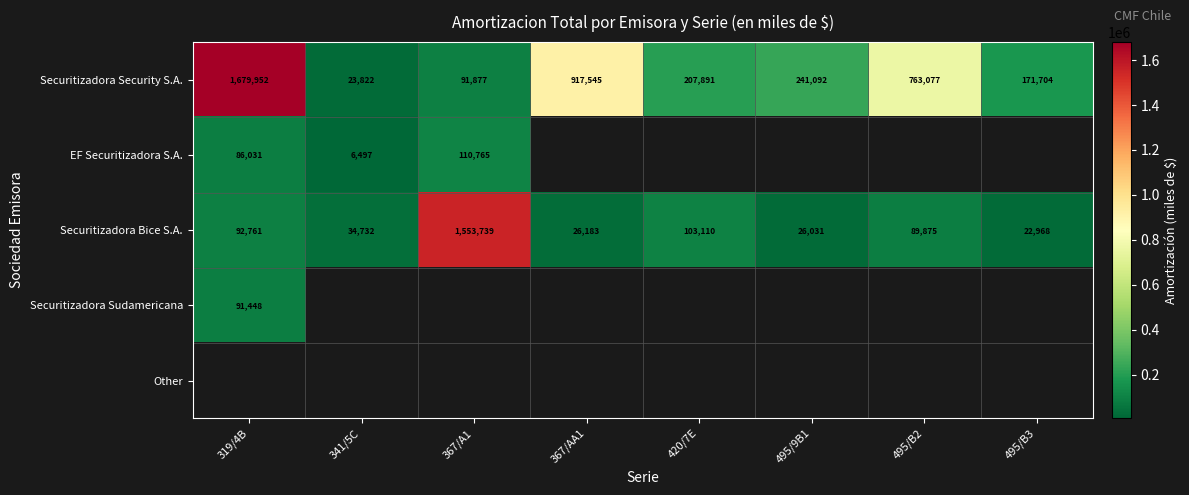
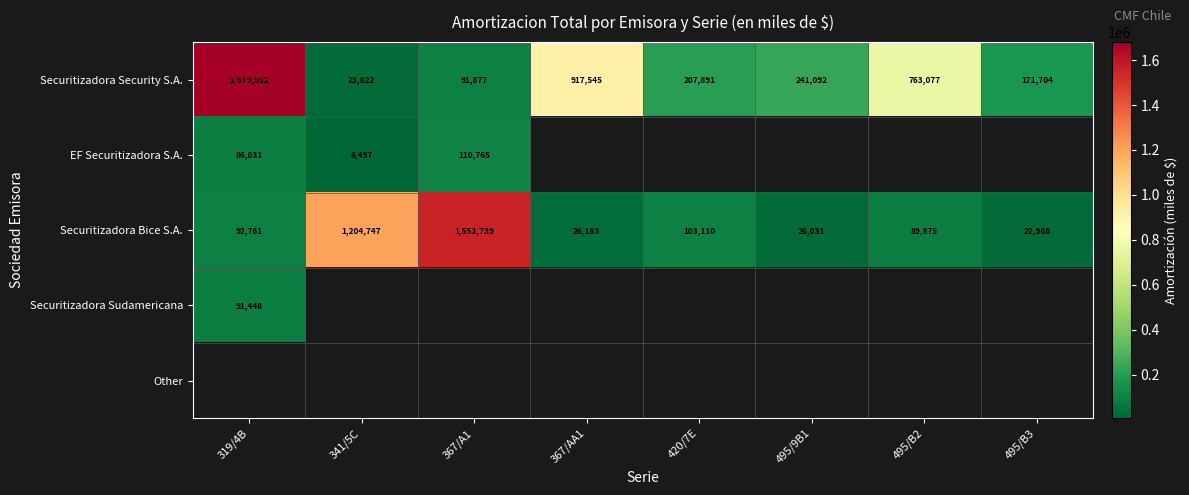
  {
    "Securitizadora Security S.A.": {
      "319/4B": "1,679,952",
      "341/5C": "23,822",
      "367/A1": "91,877",
      "367/AA1": "917,545",
      "420/7E": "207,891",
      "495/9B1": "241,092",
      "495/B2": "763,077",
      "495/B3": "171,704"
    },
    "EF Securitizadora S.A.": {
      "319/4B": "86,031",
      "341/5C": "6,497",
      "367/A1": "110,765"
    },
    "Securitizadora Bice S.A.": {
      "319/4B": "92,761",
-     "341/5C": "34,732",
+     "341/5C": "1,204,747",
      "367/A1": "1,553,739",
      "367/AA1": "26,183",
      "420/7E": "103,110",
      "495/9B1": "26,031",
      "495/B2": "89,875",
      "495/B3": "22,968"
    },
    "Securitizadora Sudamericana": {
      "319/4B": "91,448"
    }
  }
